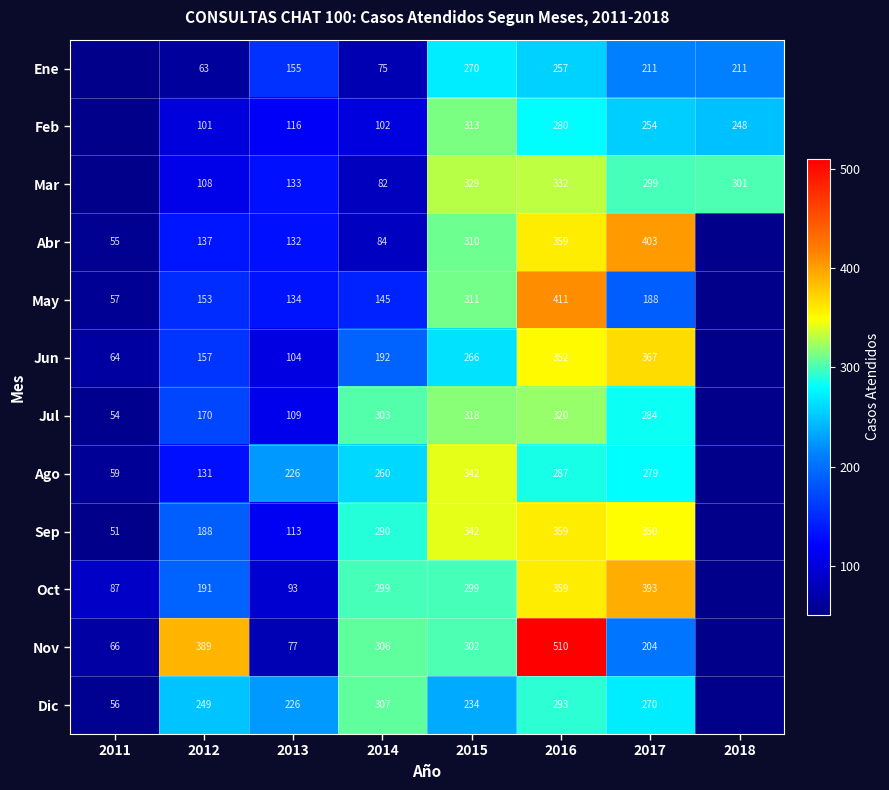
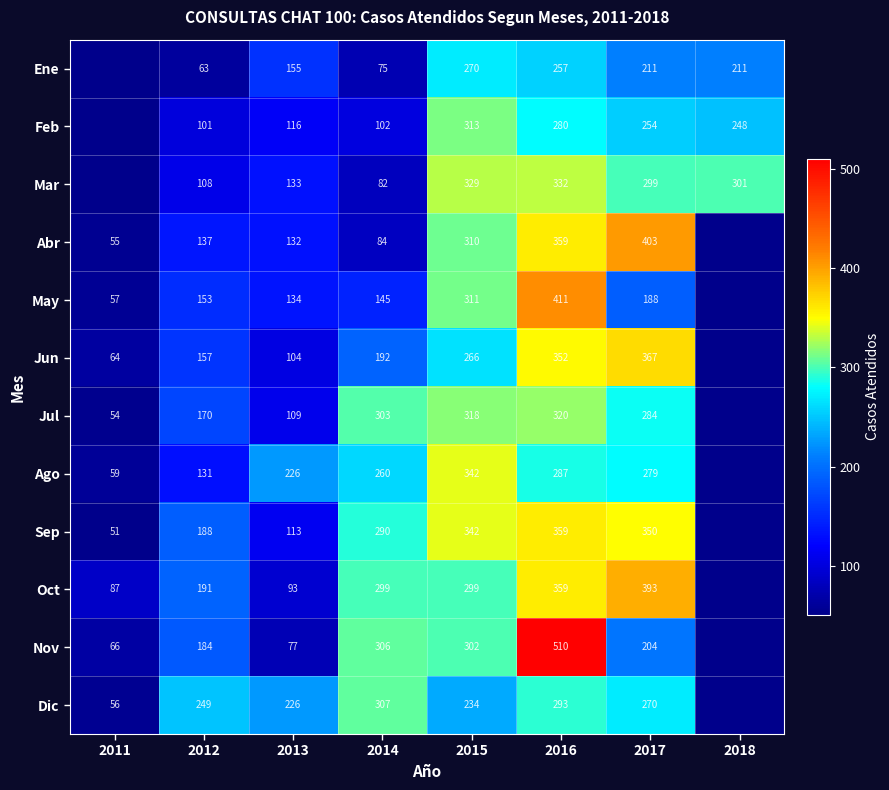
  {
    "Ene": {
      "2012": 63,
      "2013": 155,
      "2014": 75,
      "2015": 270,
      "2016": 257,
      "2017": 211,
      "2018": 211
    },
    "Feb": {
      "2012": 101,
      "2013": 116,
      "2014": 102,
      "2015": 313,
      "2016": 280,
      "2017": 254,
      "2018": 248
    },
    "Mar": {
      "2012": 108,
      "2013": 133,
      "2014": 82,
      "2015": 329,
      "2016": 332,
      "2017": 299,
      "2018": 301
    },
    "Abr": {
      "2011": 55,
      "2012": 137,
      "2013": 132,
      "2014": 84,
      "2015": 310,
      "2016": 359,
      "2017": 403
    },
    "May": {
      "2011": 57,
      "2012": 153,
      "2013": 134,
      "2014": 145,
      "2015": 311,
      "2016": 411,
      "2017": 188
    },
    "Jun": {
      "2011": 64,
      "2012": 157,
      "2013": 104,
      "2014": 192,
      "2015": 266,
      "2016": 352,
      "2017": 367
    },
    "Jul": {
      "2011": 54,
      "2012": 170,
      "2013": 109,
      "2014": 303,
      "2015": 318,
      "2016": 320,
      "2017": 284
    },
    "Ago": {
      "2011": 59,
      "2012": 131,
      "2013": 226,
      "2014": 260,
      "2015": 342,
      "2016": 287,
      "2017": 279
    },
    "Sep": {
      "2011": 51,
      "2012": 188,
      "2013": 113,
      "2014": 290,
      "2015": 342,
      "2016": 359,
      "2017": 350
    },
    "Oct": {
      "2011": 87,
      "2012": 191,
      "2013": 93,
      "2014": 299,
      "2015": 299,
      "2016": 359,
      "2017": 393
    },
    "Nov": {
      "2011": 66,
-     "2012": 389,
+     "2012": 184,
      "2013": 77,
      "2014": 306,
      "2015": 302,
      "2016": 510,
      "2017": 204
    },
    "Dic": {
      "2011": 56,
      "2012": 249,
      "2013": 226,
      "2014": 307,
      "2015": 234,
      "2016": 293,
      "2017": 270
    }
  }
